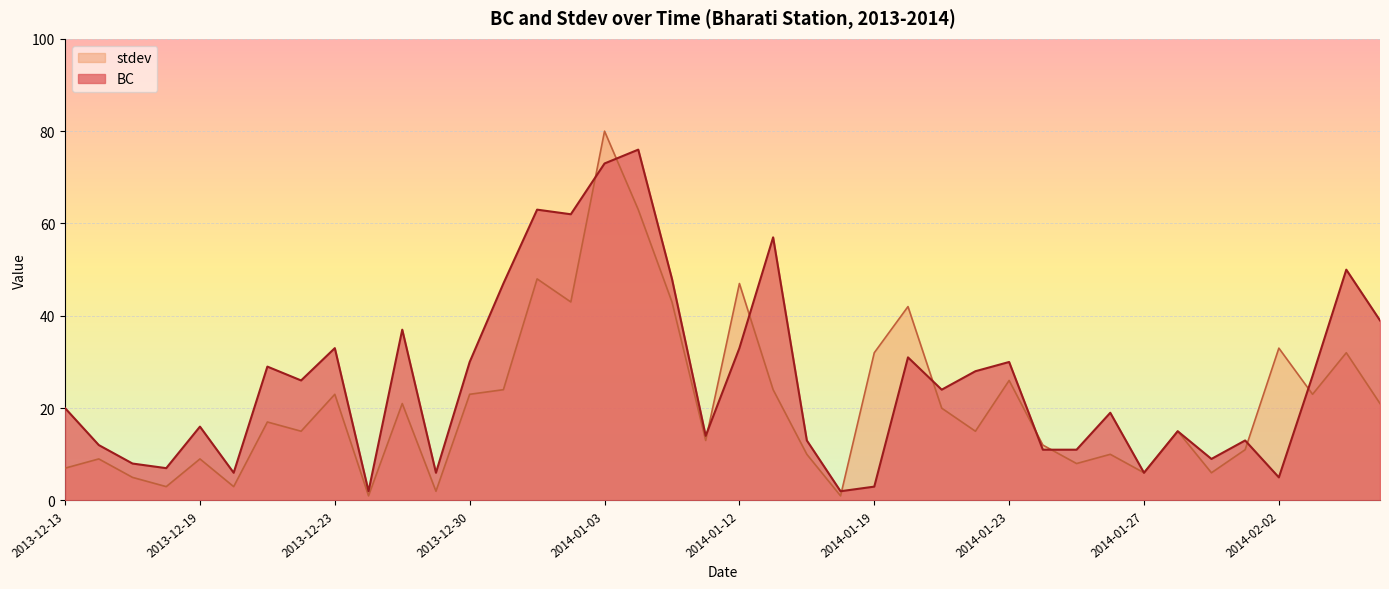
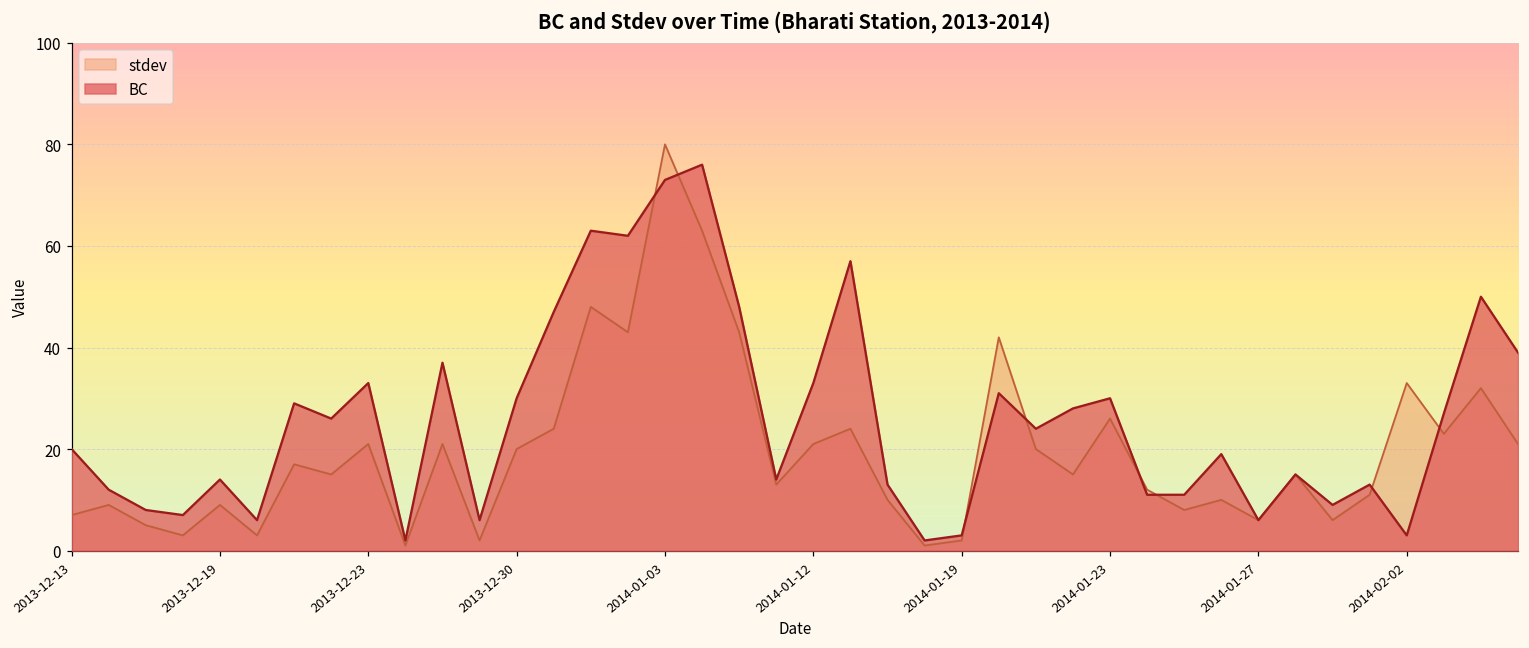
  {
    "stdev": {
      "2013-12-13": 7,
      "2013-12-19": 9,
-     "2013-12-23": 23,
-     "2013-12-30": 23,
+     "2013-12-23": 21,
+     "2013-12-30": 20,
      "2014-01-03": 80,
-     "2014-01-12": 47,
-     "2014-01-19": 32,
+     "2014-01-12": 21,
+     "2014-01-19": 2,
      "2014-01-23": 26,
      "2014-02-02": 33
    },
    "BC": {
      "2013-12-13": 20,
-     "2013-12-19": 16,
+     "2013-12-19": 14,
      "2013-12-23": 33,
      "2013-12-30": 30,
      "2014-01-03": 73,
      "2014-01-12": 33,
      "2014-01-19": 3,
      "2014-01-23": 30,
-     "2014-02-02": 5
+     "2014-02-02": 3
    }
  }
